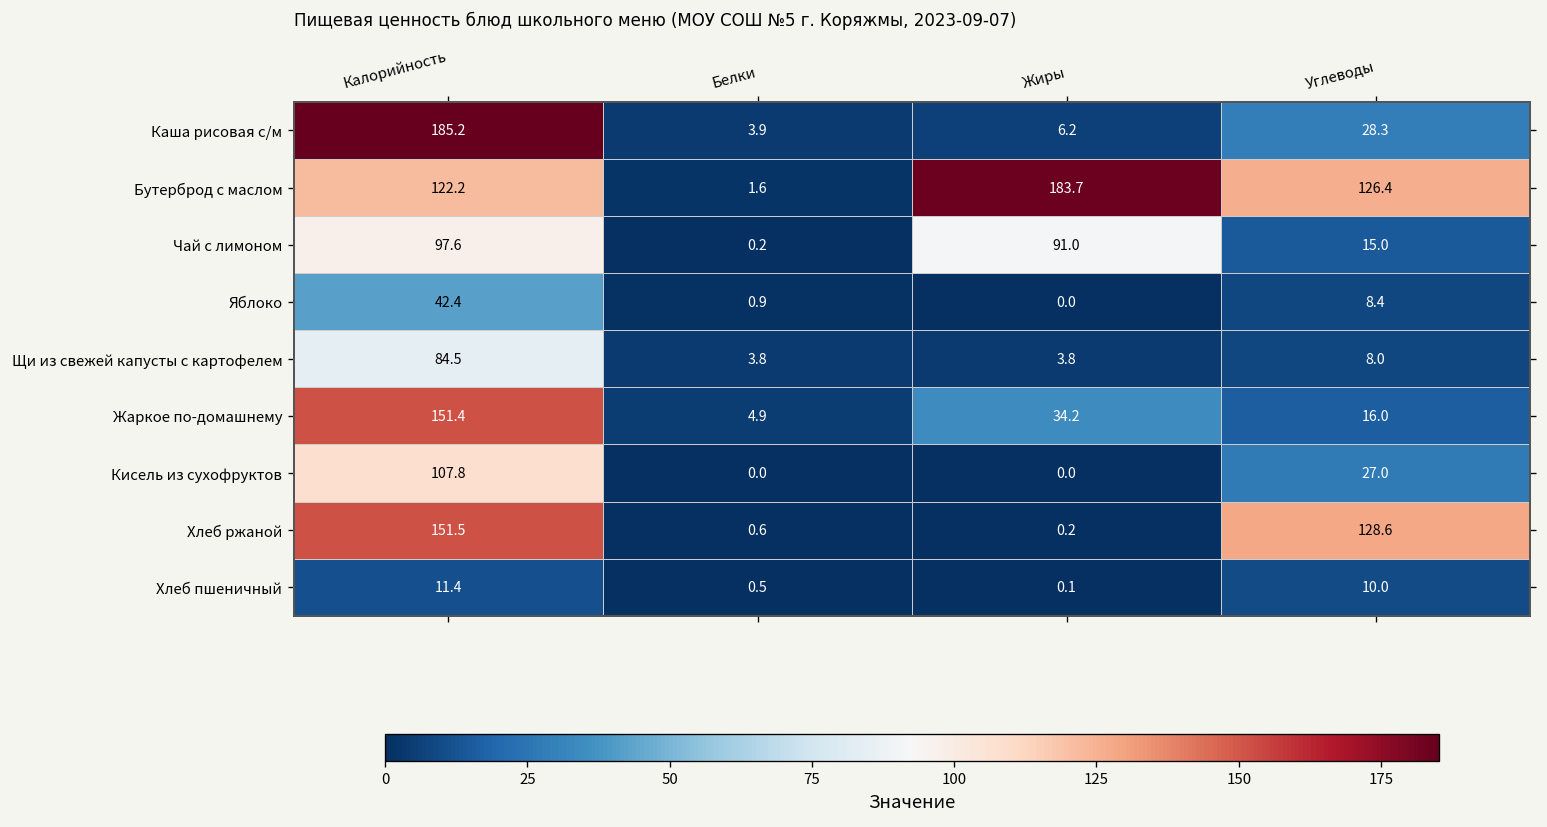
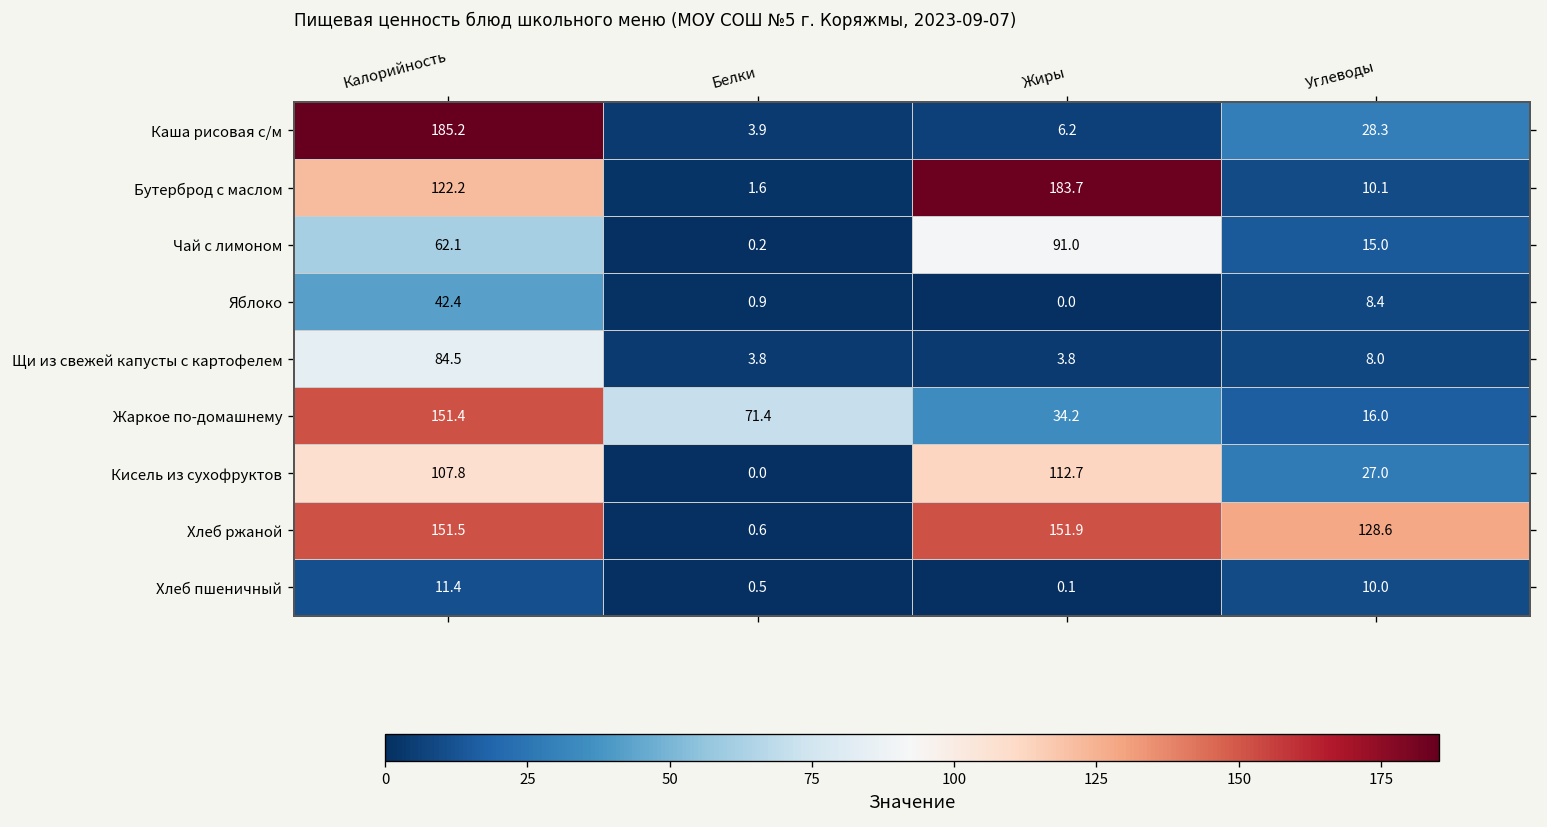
  {
    "Каша рисовая с/м": {
      "Калорийность": 185.2,
      "Белки": 3.9,
      "Жиры": 6.2,
      "Углеводы": 28.3
    },
    "Бутерброд с маслом": {
      "Калорийность": 122.2,
      "Белки": 1.6,
      "Жиры": 183.7,
-     "Углеводы": 126.4
+     "Углеводы": 10.1
    },
    "Чай с лимоном": {
-     "Калорийность": 97.6,
+     "Калорийность": 62.1,
      "Белки": 0.2,
      "Жиры": 91.0,
      "Углеводы": 15.0
    },
    "Яблоко": {
      "Калорийность": 42.4,
      "Белки": 0.9,
      "Жиры": 0.0,
      "Углеводы": 8.4
    },
    "Щи из свежей капусты с картофелем": {
      "Калорийность": 84.5,
      "Белки": 3.8,
      "Жиры": 3.8,
      "Углеводы": 8.0
    },
    "Жаркое по-домашнему": {
      "Калорийность": 151.4,
-     "Белки": 4.9,
+     "Белки": 71.4,
      "Жиры": 34.2,
      "Углеводы": 16.0
    },
    "Кисель из сухофруктов": {
      "Калорийность": 107.8,
      "Белки": 0.0,
-     "Жиры": 0.0,
+     "Жиры": 112.7,
      "Углеводы": 27.0
    },
    "Хлеб ржаной": {
      "Калорийность": 151.5,
      "Белки": 0.6,
-     "Жиры": 0.2,
+     "Жиры": 151.9,
      "Углеводы": 128.6
    },
    "Хлеб пшеничный": {
      "Калорийность": 11.4,
      "Белки": 0.5,
      "Жиры": 0.1,
      "Углеводы": 10.0
    }
  }
